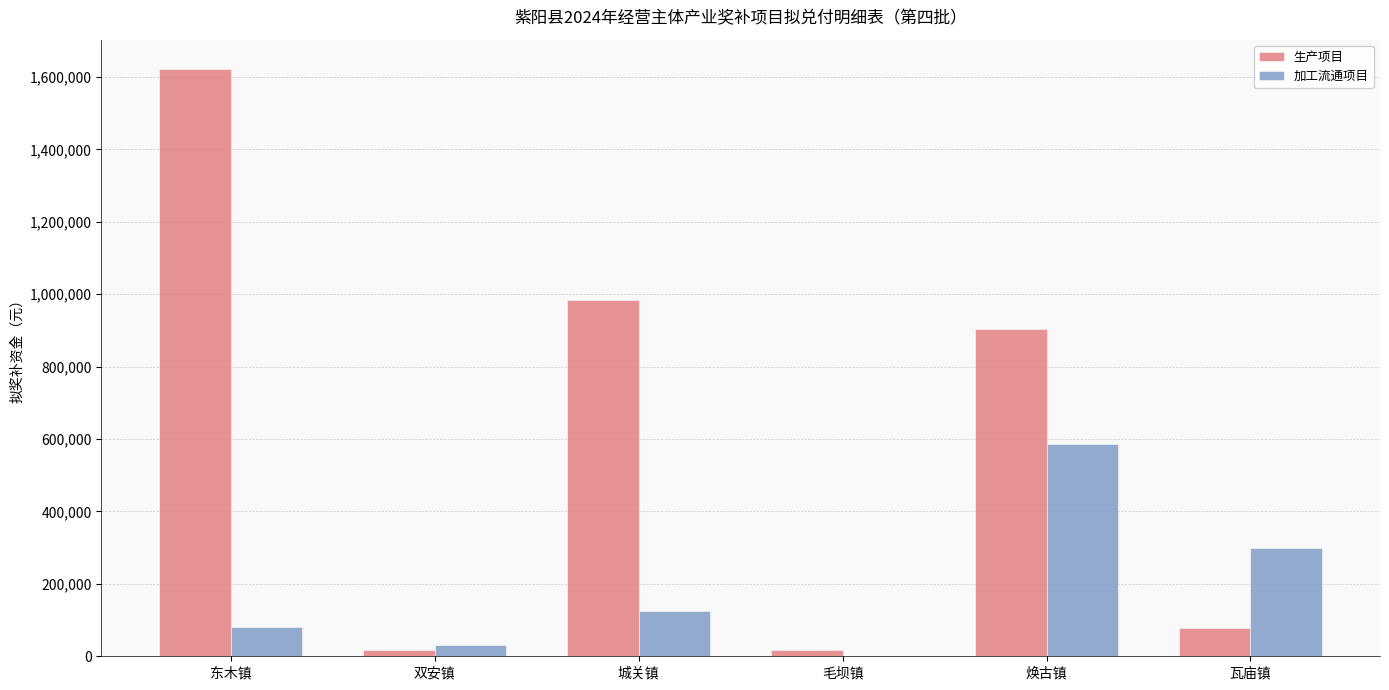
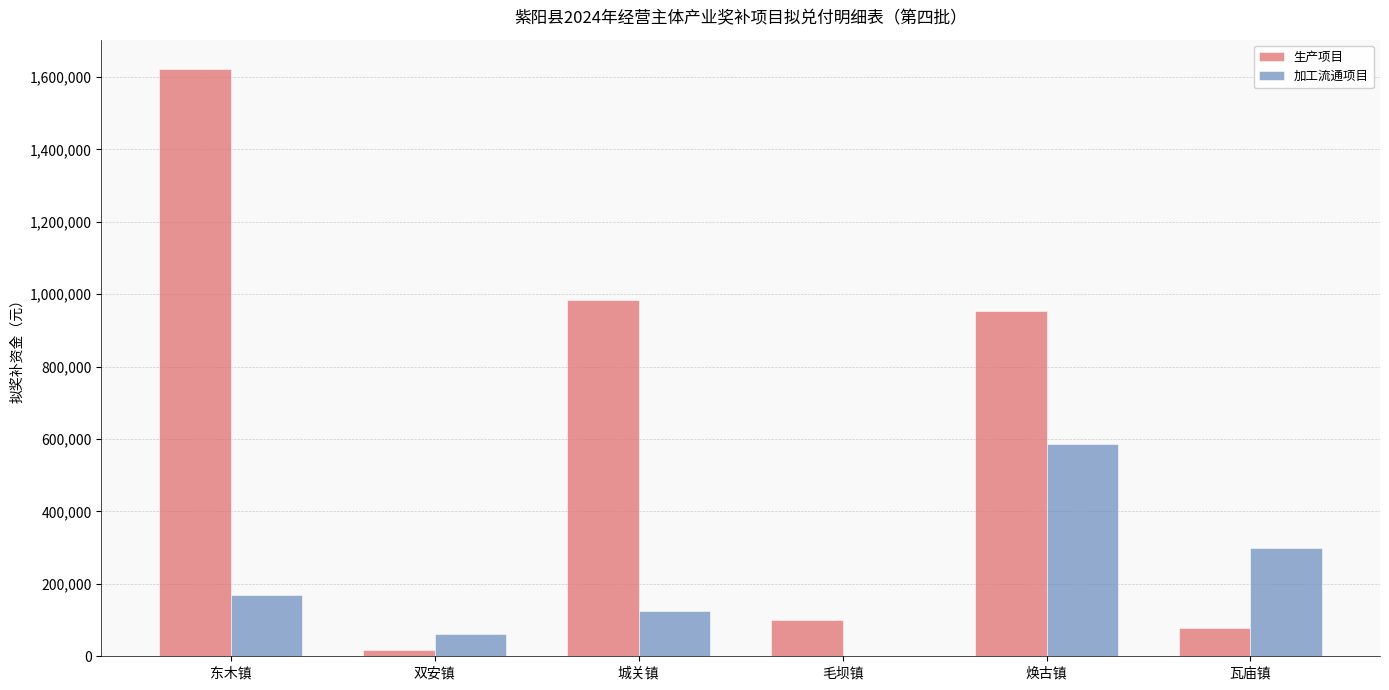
  {
    "生产项目": {
      "东木镇": "1,620,000",
      "双安镇": "20,000",
      "城关镇": "980,000",
-     "毛坝镇": "20,000",
-     "焕古镇": "900,000",
+     "毛坝镇": "100,000",
+     "焕古镇": "950,000",
      "瓦庙镇": "80,000"
    },
    "加工流通项目": {
-     "东木镇": "80,000",
-     "双安镇": "30,000",
+     "东木镇": "170,000",
+     "双安镇": "60,000",
      "城关镇": "130,000",
      "毛坝镇": "0",
      "焕古镇": "590,000",
      "瓦庙镇": "300,000"
    }
  }
